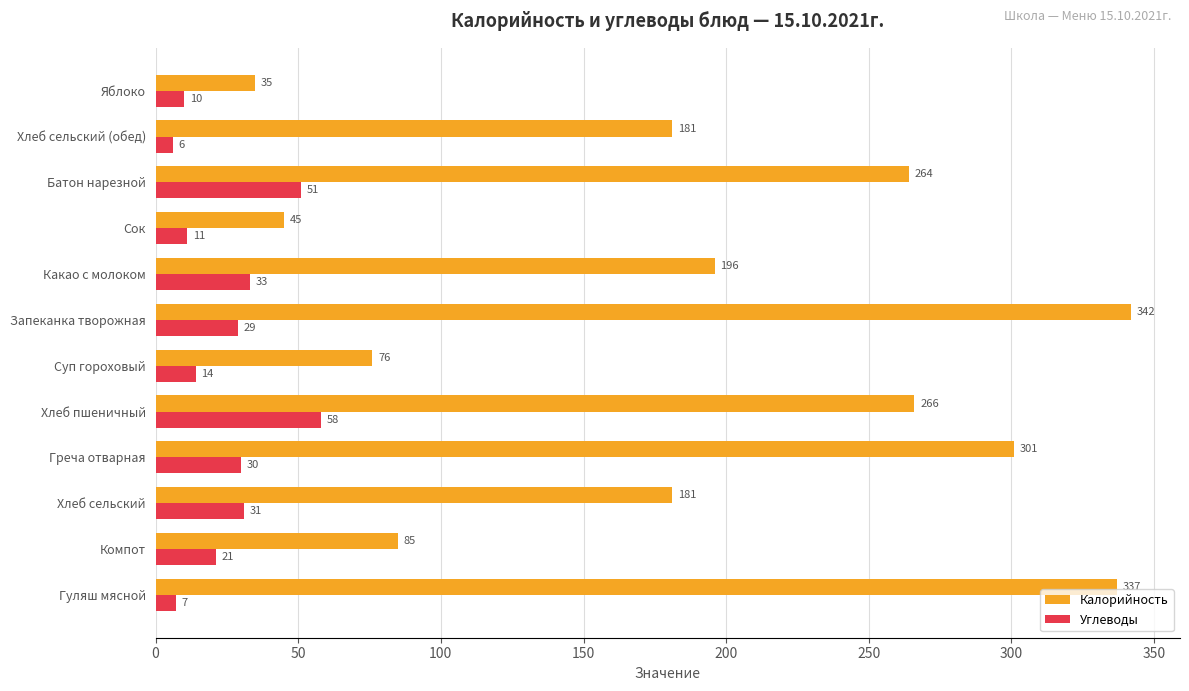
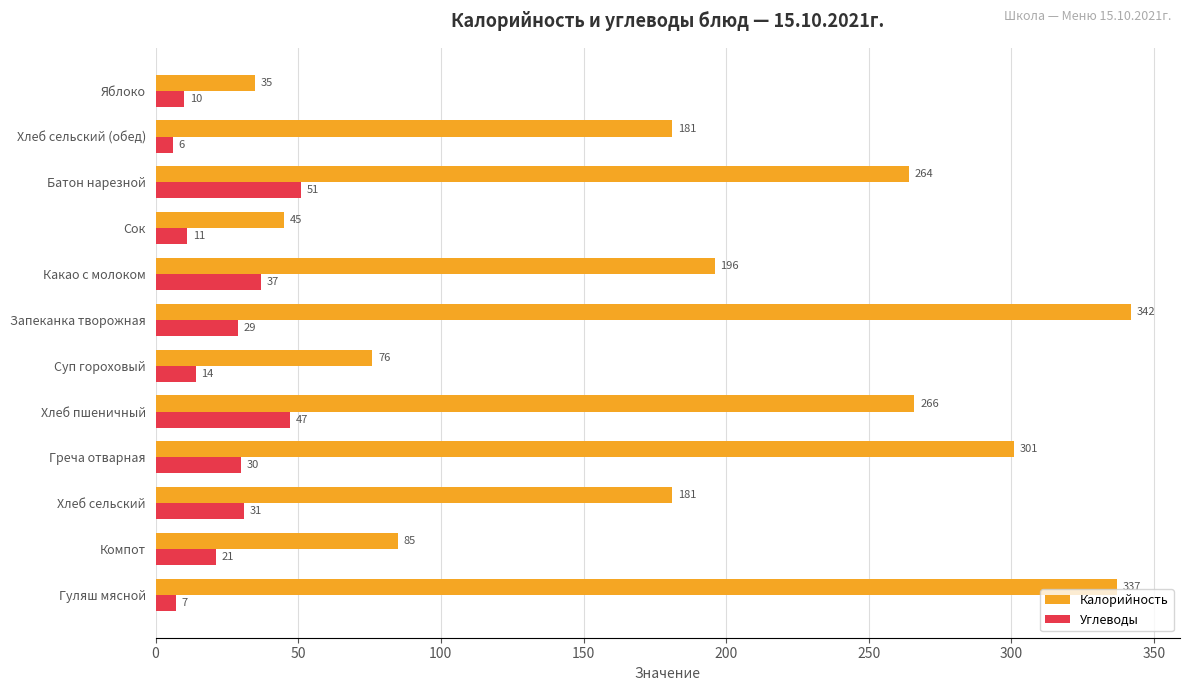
  {
    "Калорийность": {
      "Яблоко": 35,
      "Хлеб сельский (обед)": 181,
      "Батон нарезной": 264,
      "Сок": 45,
      "Какао с молоком": 196,
      "Запеканка творожная": 342,
      "Суп гороховый": 76,
      "Хлеб пшеничный": 266,
      "Греча отварная": 301,
      "Хлеб сельский": 181,
      "Компот": 85
    },
    "Углеводы": {
      "Яблоко": 10,
      "Хлеб сельский (обед)": 6,
      "Батон нарезной": 51,
      "Сок": 11,
-     "Какао с молоком": 33,
+     "Какао с молоком": 37,
      "Запеканка творожная": 29,
      "Суп гороховый": 14,
-     "Хлеб пшеничный": 58,
+     "Хлеб пшеничный": 47,
      "Греча отварная": 30,
      "Хлеб сельский": 31,
      "Компот": 21,
      "Гуляш мясной": 7
    }
  }
